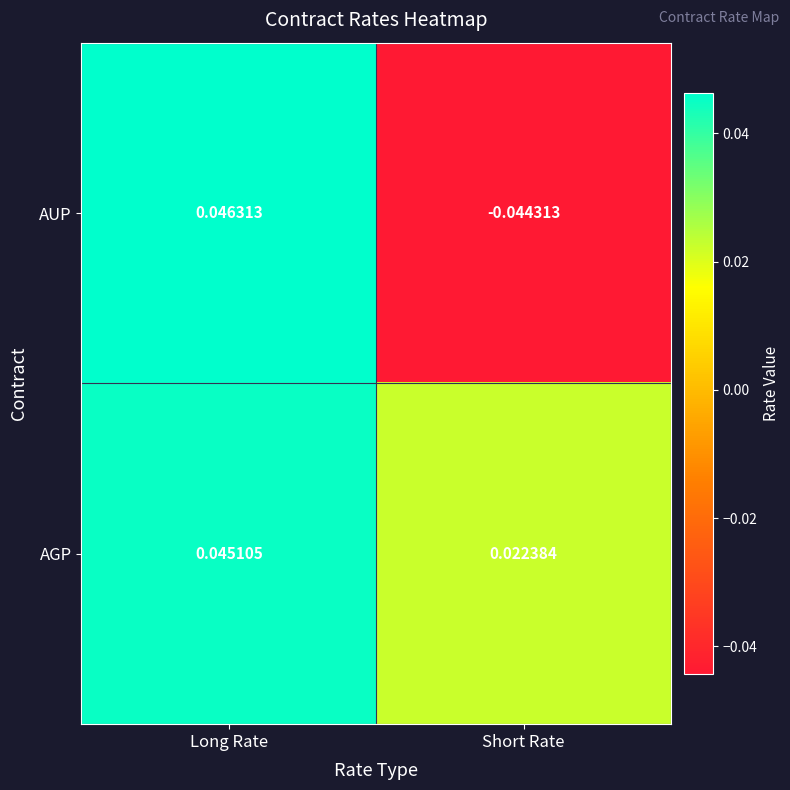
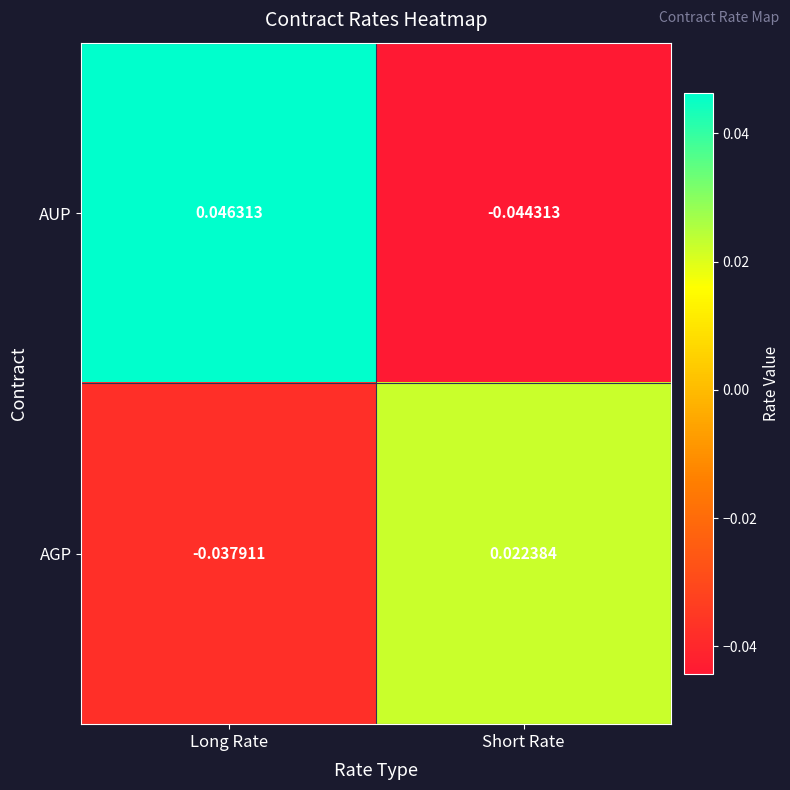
  {
    "AUP": {
      "Long Rate": 0.046313,
      "Short Rate": -0.044313
    },
    "AGP": {
-     "Long Rate": 0.045105,
+     "Long Rate": -0.037911,
      "Short Rate": 0.022384
    }
  }
